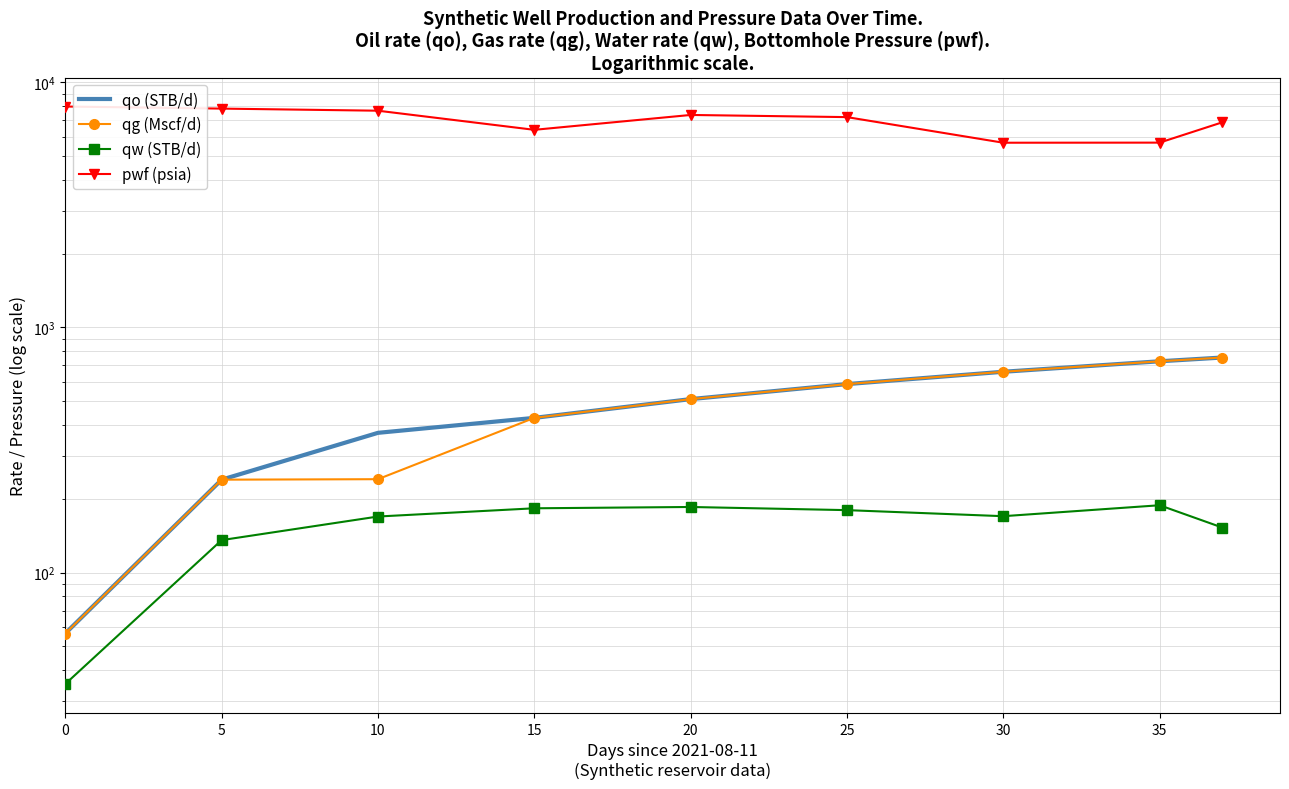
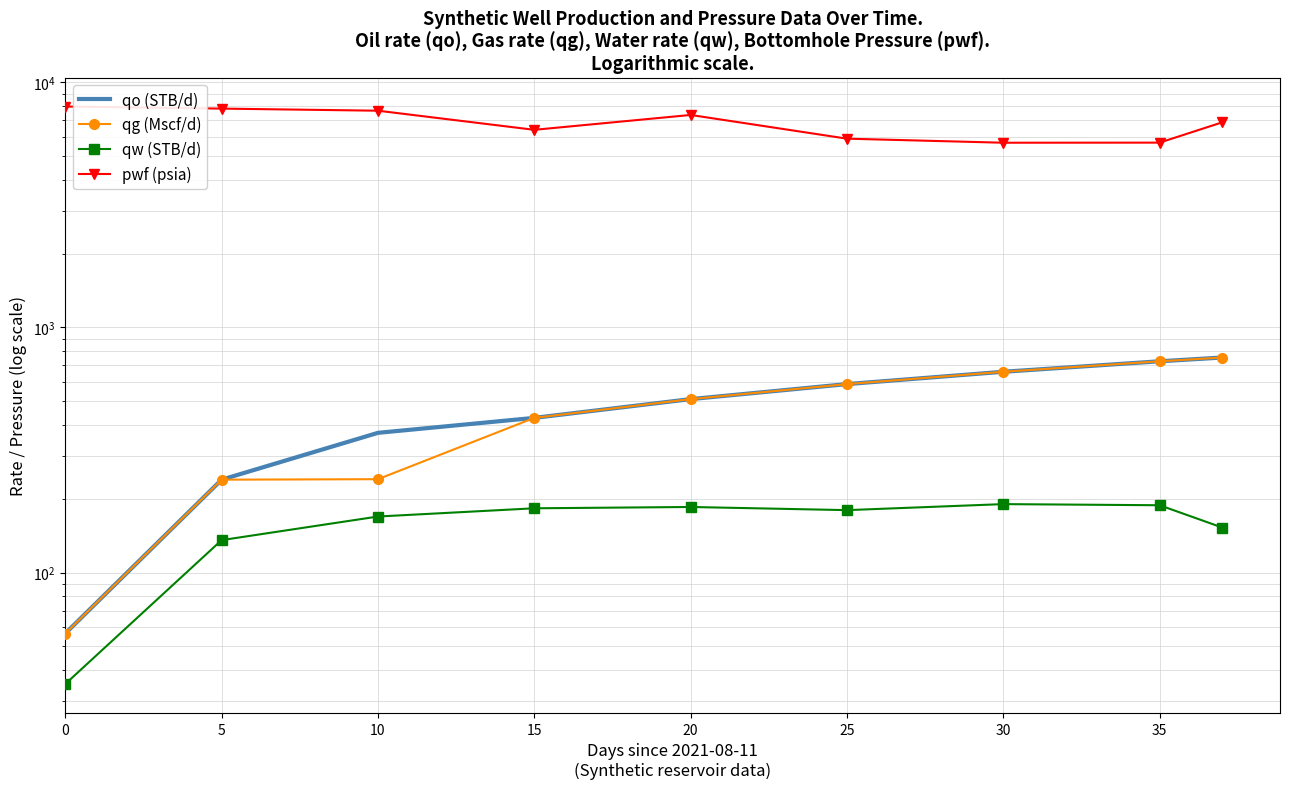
  {
    "qo (STB/d)": {
      "10": 370
    },
    "qg (Mscf/d)": {
      "10": 240
    },
    "qw (STB/d)": {
      "0": 35,
      "5": 140,
      "10": 170,
      "15": 180,
      "20": 190,
      "25": 180,
-     "30": 170,
+     "30": 190,
      "35": 190
    },
    "pwf (psia)": {
      "0": 8000,
      "5": 7800,
      "10": 7700,
      "15": 6400,
      "20": 7400,
-     "25": 7200,
+     "25": 5900,
      "30": 5700,
      "35": 5700
    }
  }
